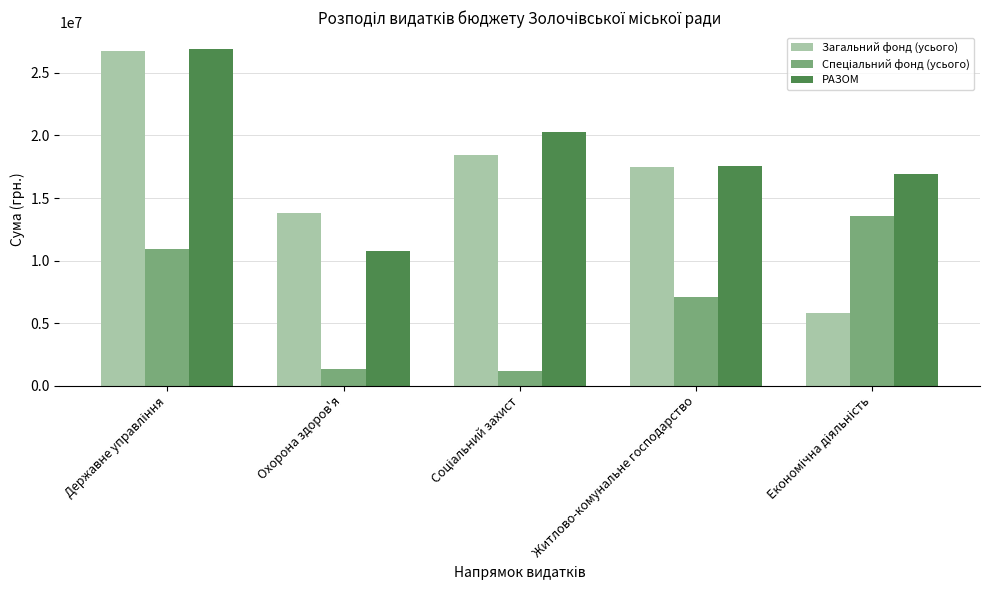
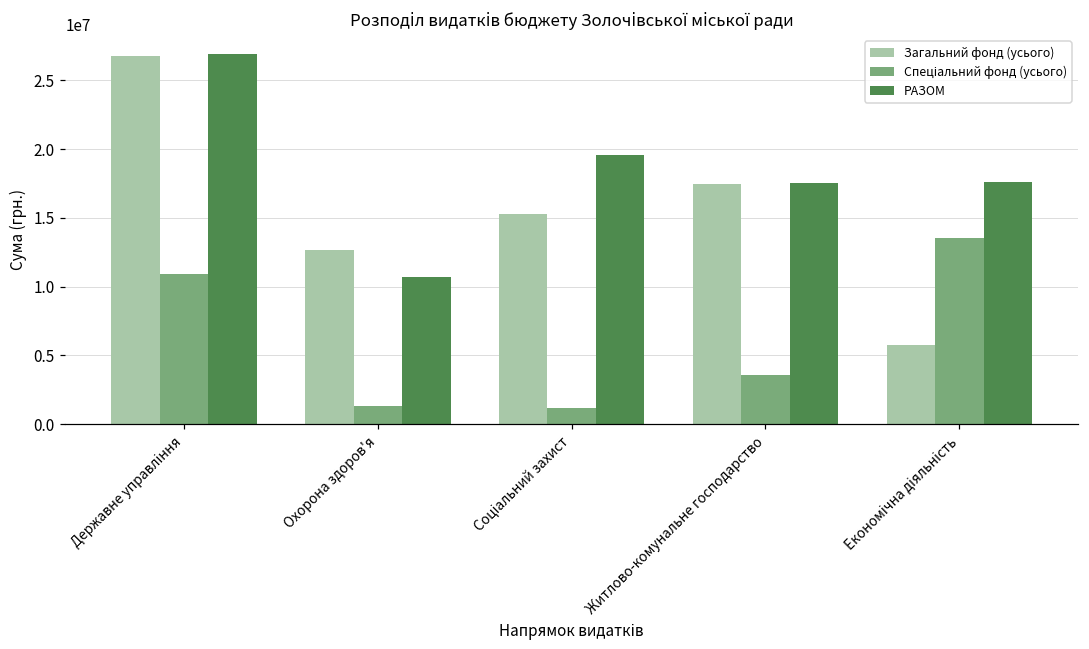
  {
    "Загальний фонд (усього)": {
      "Державне управління": 26800000,
-     "Охорона здоров'я": 13800000,
-     "Соціальний захист": 18400000,
+     "Охорона здоров'я": 12700000,
+     "Соціальний захист": 15300000,
      "Житлово-комунальне господарство": 17400000,
      "Економічна діяльність": 5800000
    },
    "Спеціальний фонд (усього)": {
      "Державне управління": 10900000,
      "Охорона здоров'я": 1300000,
      "Соціальний захист": 1200000,
-     "Житлово-комунальне господарство": 7100000,
+     "Житлово-комунальне господарство": 3600000,
      "Економічна діяльність": 13600000
    },
    "РАЗОМ": {
      "Державне управління": 26900000,
      "Охорона здоров'я": 10700000,
-     "Соціальний захист": 20300000,
+     "Соціальний захист": 19600000,
      "Житлово-комунальне господарство": 17500000,
-     "Економічна діяльність": 16900000
+     "Економічна діяльність": 17600000
    }
  }
